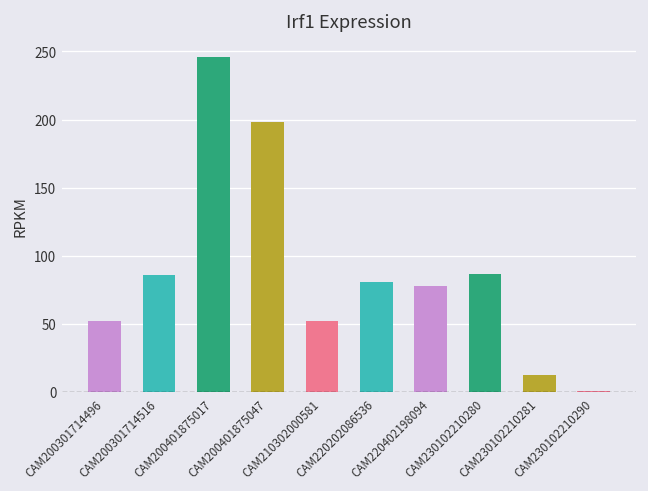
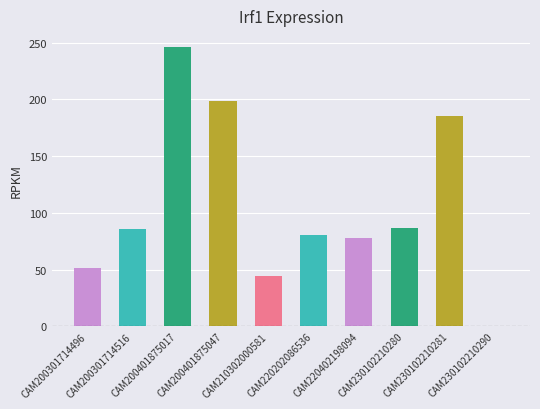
  {
    "CAM200301714496": 52,
    "CAM200301714516": 86,
    "CAM200401875017": 246,
    "CAM200401875047": 198,
-   "CAM210302000581": 52,
+   "CAM210302000581": 45,
    "CAM220202086536": 81,
    "CAM220402198094": 78,
    "CAM230102210280": 86,
-   "CAM230102210281": 13
+   "CAM230102210281": 185
  }
